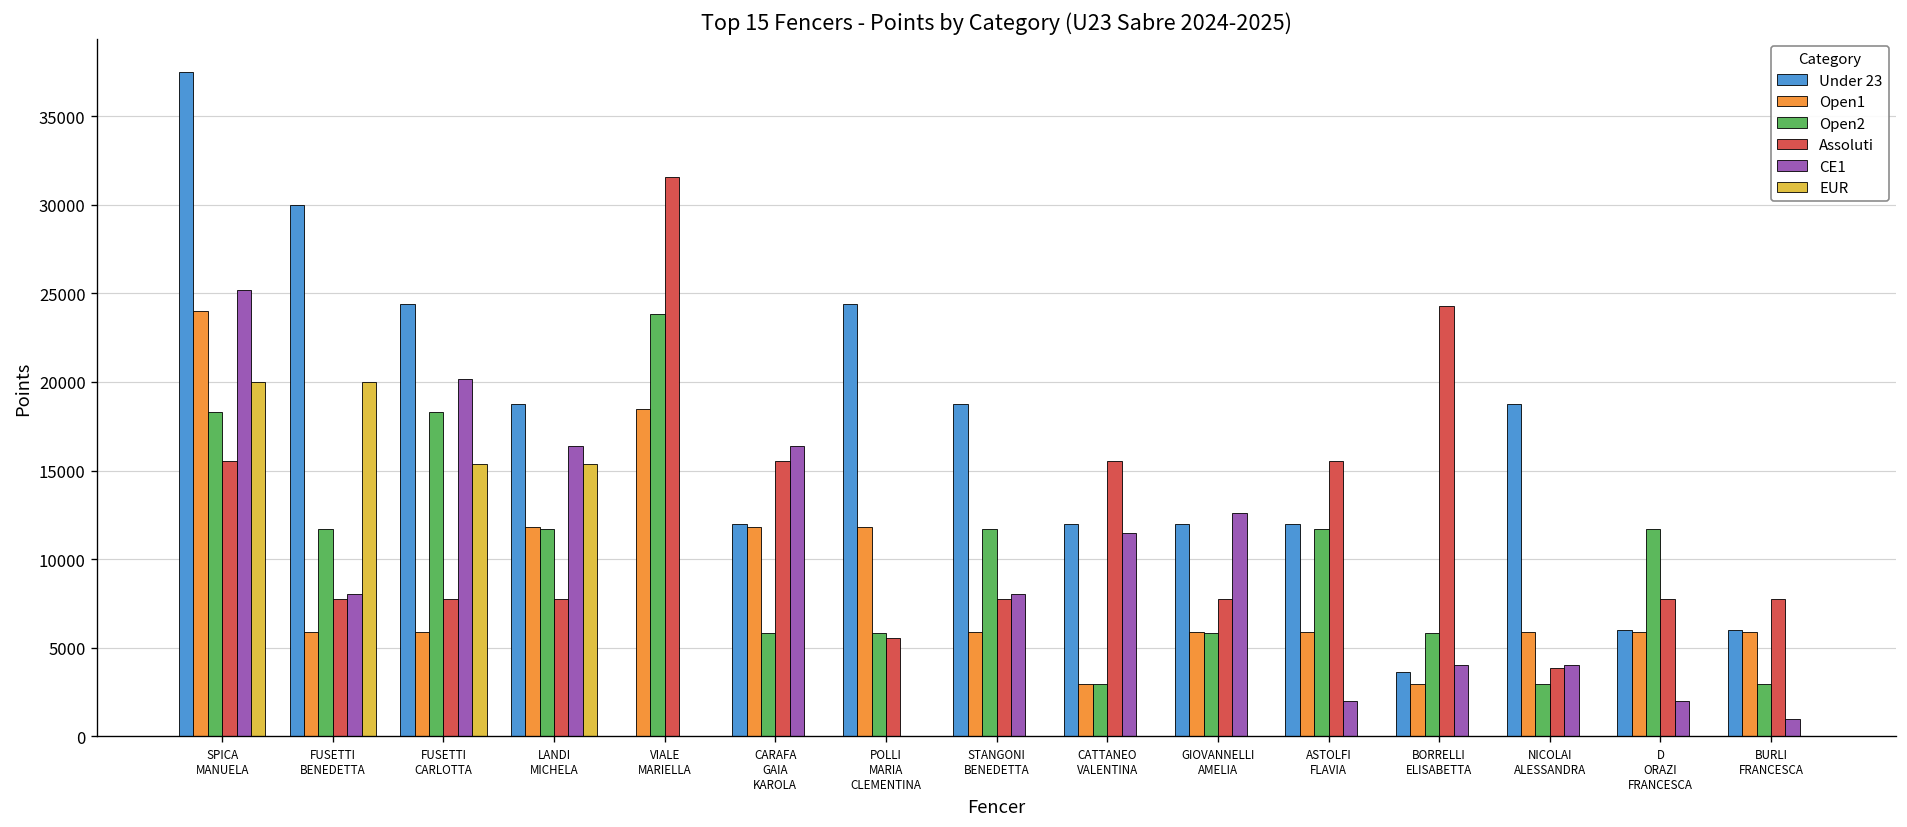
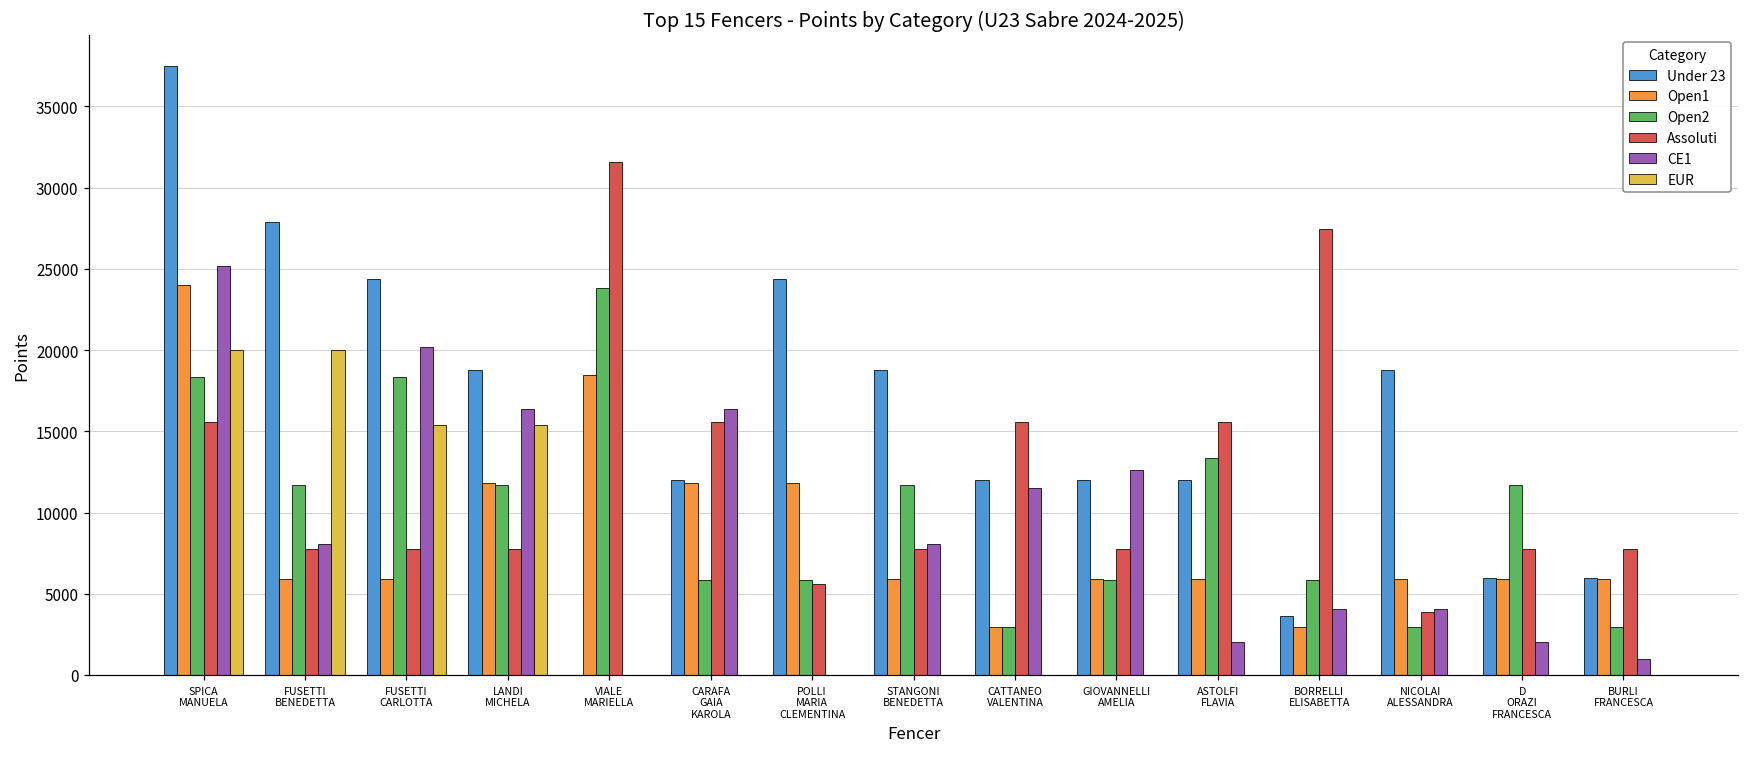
  {
    "Under 23": {
      "SPICA MANUELA": 37500,
-     "FUSETTI BENEDETTA": 30000,
+     "FUSETTI BENEDETTA": 27900,
      "FUSETTI CARLOTTA": 24400,
      "LANDI MICHELA": 18800,
      "VIALE MARIELLA": 0,
      "CARAFA GAIA KAROLA": 12000,
      "POLLI MARIA CLEMENTINA": 24400,
      "STANGONI BENEDETTA": 18800,
      "CATTANEO VALENTINA": 12000,
      "GIOVANNELLI AMELIA": 12000,
      "ASTOLFI FLAVIA": 12000,
      "BORRELLI ELISABETTA": 3600,
      "NICOLAI ALESSANDRA": 18800,
      "D ORAZI FRANCESCA": 6000,
      "BURLI FRANCESCA": 6000
    },
    "Open2": {
      "SPICA MANUELA": 18300,
      "FUSETTI BENEDETTA": 11700,
      "FUSETTI CARLOTTA": 18300,
      "LANDI MICHELA": 11700,
      "VIALE MARIELLA": 23800,
      "CARAFA GAIA KAROLA": 5900,
      "POLLI MARIA CLEMENTINA": 5900,
      "STANGONI BENEDETTA": 11700,
      "CATTANEO VALENTINA": 2900,
      "GIOVANNELLI AMELIA": 5900,
-     "ASTOLFI FLAVIA": 11700,
+     "ASTOLFI FLAVIA": 13300,
      "BORRELLI ELISABETTA": 5900,
      "NICOLAI ALESSANDRA": 2900,
      "D ORAZI FRANCESCA": 11700,
      "BURLI FRANCESCA": 2900
    },
    "Assoluti": {
      "SPICA MANUELA": 15600,
      "FUSETTI BENEDETTA": 7800,
      "FUSETTI CARLOTTA": 7800,
      "LANDI MICHELA": 7800,
      "VIALE MARIELLA": 31600,
      "CARAFA GAIA KAROLA": 15600,
      "POLLI MARIA CLEMENTINA": 5600,
      "STANGONI BENEDETTA": 7800,
      "CATTANEO VALENTINA": 15600,
      "GIOVANNELLI AMELIA": 7800,
      "ASTOLFI FLAVIA": 15600,
-     "BORRELLI ELISABETTA": 24300,
+     "BORRELLI ELISABETTA": 27400,
      "NICOLAI ALESSANDRA": 3900,
      "D ORAZI FRANCESCA": 7800,
      "BURLI FRANCESCA": 7800
    },
    "CE1": {
      "SPICA MANUELA": 25200,
      "FUSETTI BENEDETTA": 8100,
      "FUSETTI CARLOTTA": 20200,
      "LANDI MICHELA": 16400,
      "VIALE MARIELLA": 0,
      "CARAFA GAIA KAROLA": 16400,
      "POLLI MARIA CLEMENTINA": 0,
      "STANGONI BENEDETTA": 8100,
      "CATTANEO VALENTINA": 11500,
      "GIOVANNELLI AMELIA": 12600,
      "ASTOLFI FLAVIA": 2000,
      "BORRELLI ELISABETTA": 4000,
      "NICOLAI ALESSANDRA": 4000,
      "D ORAZI FRANCESCA": 2000,
      "BURLI FRANCESCA": 1000
    }
  }
